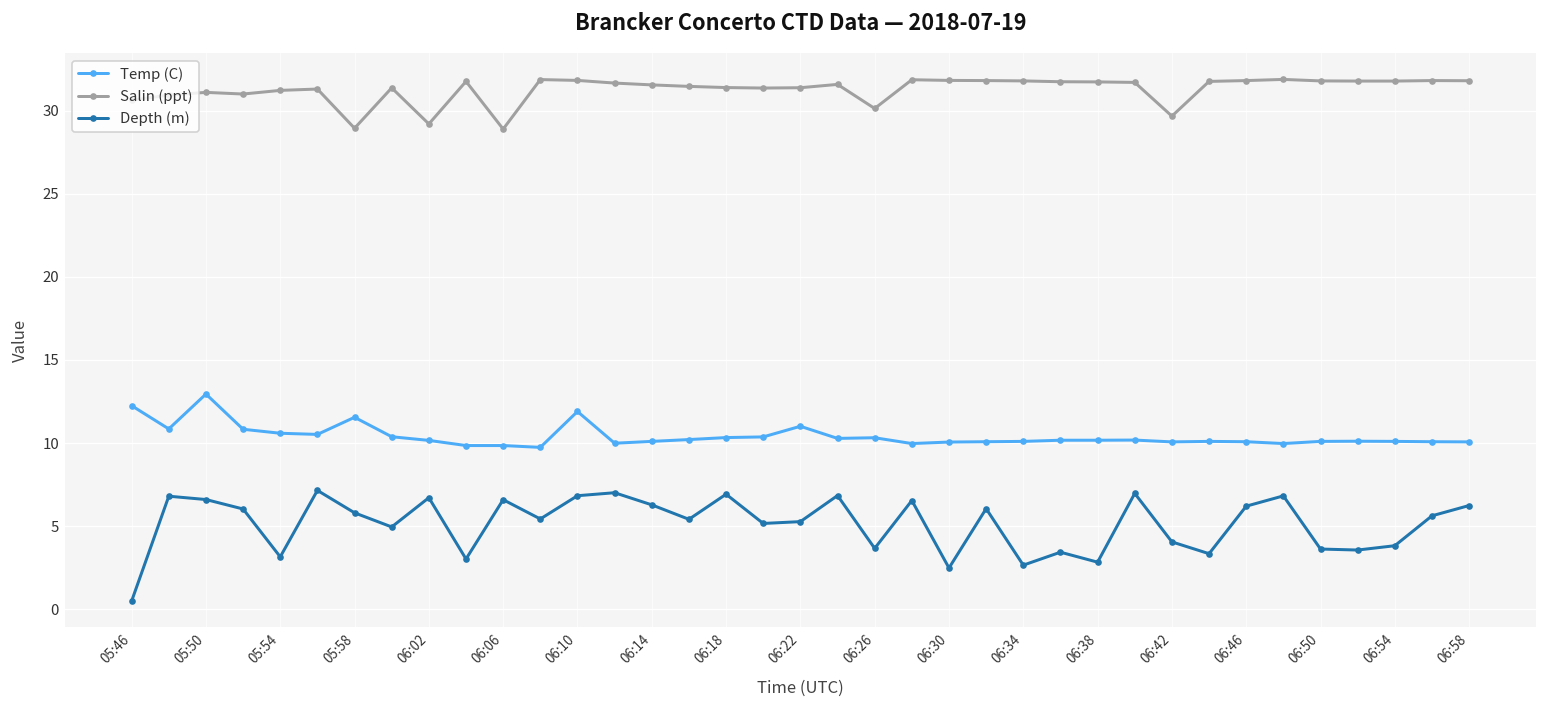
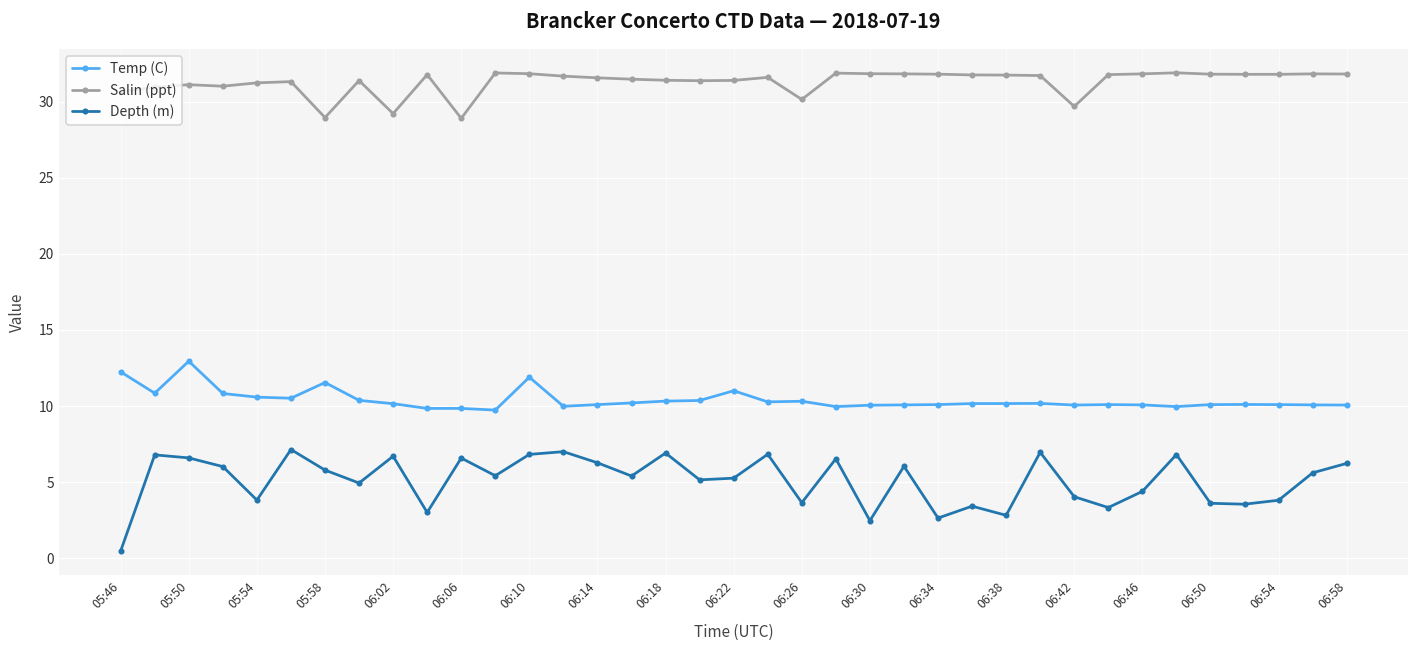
  {
    "Temp (C)": {
      "05:46": 12.3,
      "05:50": 13.0,
      "05:54": 10.6,
      "05:58": 11.6,
      "06:02": 10.2,
      "06:06": 9.9,
      "06:10": 11.9,
      "06:14": 10.1,
      "06:18": 10.3,
      "06:22": 11.0,
      "06:26": 10.3,
      "06:30": 10.1,
      "06:34": 10.1,
      "06:38": 10.2,
      "06:42": 10.1,
      "06:46": 10.1,
      "06:50": 10.1,
      "06:54": 10.1,
      "06:58": 10.1
    },
    "Salin (ppt)": {
      "05:50": 31.1,
      "05:54": 31.2,
      "05:58": 29.0,
      "06:02": 29.2,
      "06:06": 28.9,
      "06:10": 31.8,
      "06:14": 31.6,
      "06:18": 31.4,
      "06:22": 31.4,
      "06:26": 30.1,
      "06:30": 31.8,
      "06:34": 31.8,
      "06:38": 31.7,
      "06:42": 29.7,
      "06:46": 31.8,
      "06:50": 31.8,
      "06:54": 31.8,
      "06:58": 31.8
    },
    "Depth (m)": {
      "05:46": 0.5,
      "05:50": 6.6,
-     "05:54": 3.2,
+     "05:54": 3.8,
      "05:58": 5.8,
      "06:02": 6.7,
      "06:06": 6.6,
      "06:10": 6.8,
      "06:14": 6.3,
      "06:18": 6.9,
      "06:22": 5.3,
      "06:26": 3.7,
      "06:30": 2.5,
      "06:34": 2.7,
      "06:38": 2.8,
      "06:42": 4.1,
-     "06:46": 6.2,
+     "06:46": 4.4,
      "06:50": 3.6,
      "06:54": 3.8,
      "06:58": 6.2
    }
  }
